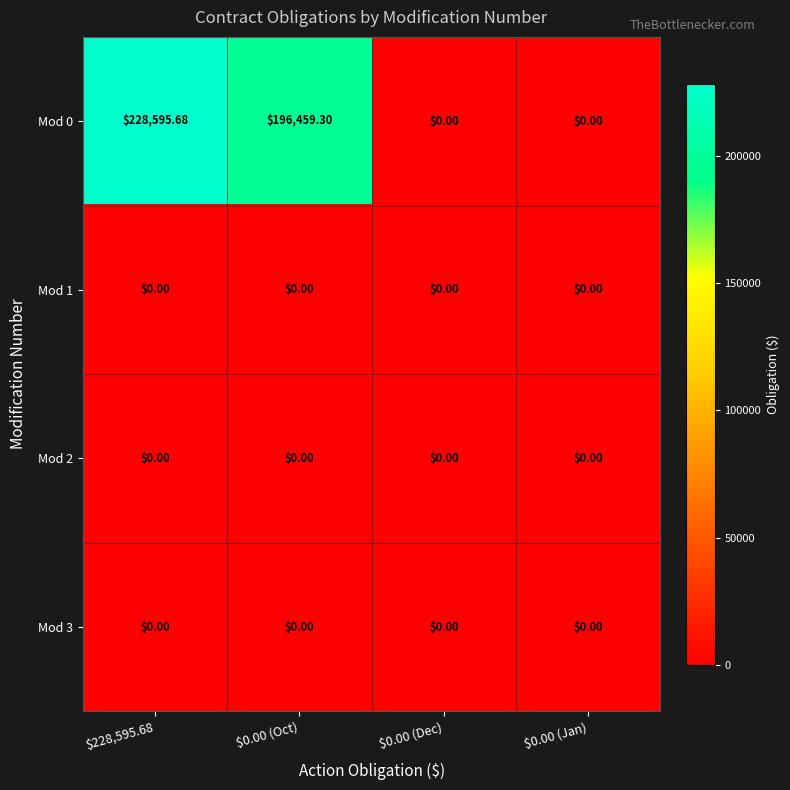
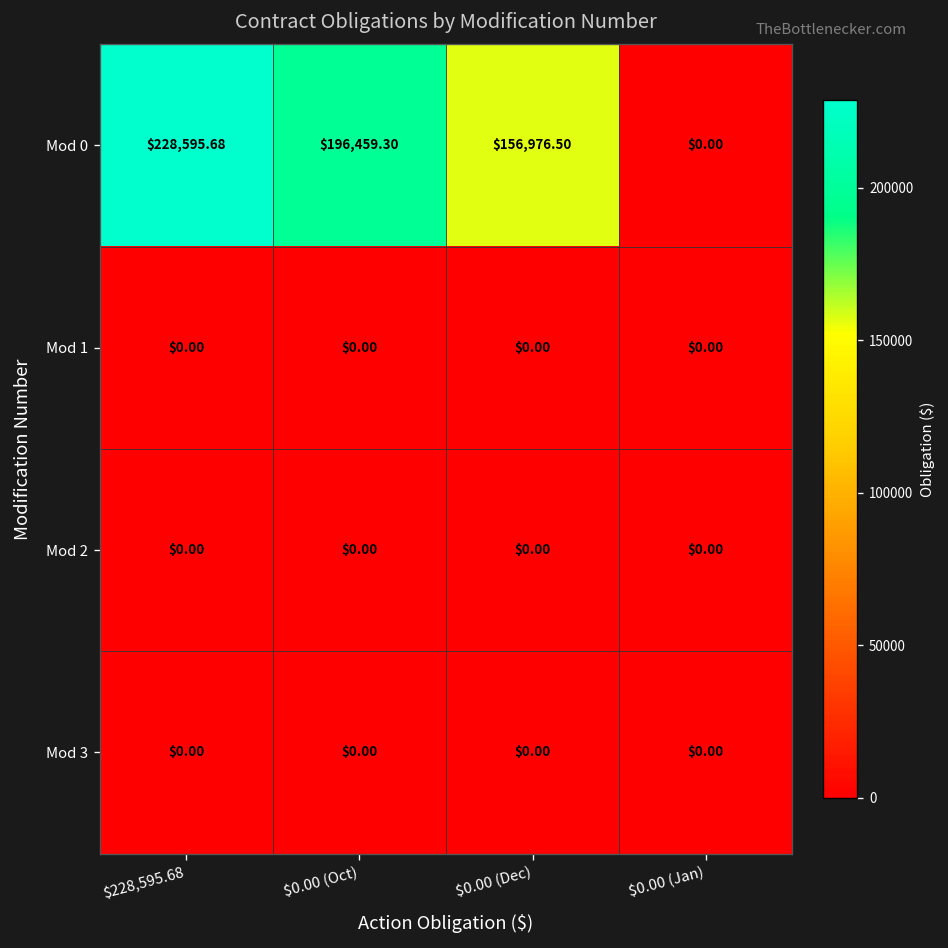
  {
    "Mod 0": {
      "$228,595.68": "$228,595.68",
      "$0.00 (Oct)": "$196,459.30",
-     "$0.00 (Dec)": "$0.00",
+     "$0.00 (Dec)": "$156,976.50",
      "$0.00 (Jan)": "$0.00"
    },
    "Mod 1": {
      "$228,595.68": "$0.00",
      "$0.00 (Oct)": "$0.00",
      "$0.00 (Dec)": "$0.00",
      "$0.00 (Jan)": "$0.00"
    },
    "Mod 2": {
      "$228,595.68": "$0.00",
      "$0.00 (Oct)": "$0.00",
      "$0.00 (Dec)": "$0.00",
      "$0.00 (Jan)": "$0.00"
    },
    "Mod 3": {
      "$228,595.68": "$0.00",
      "$0.00 (Oct)": "$0.00",
      "$0.00 (Dec)": "$0.00",
      "$0.00 (Jan)": "$0.00"
    }
  }
